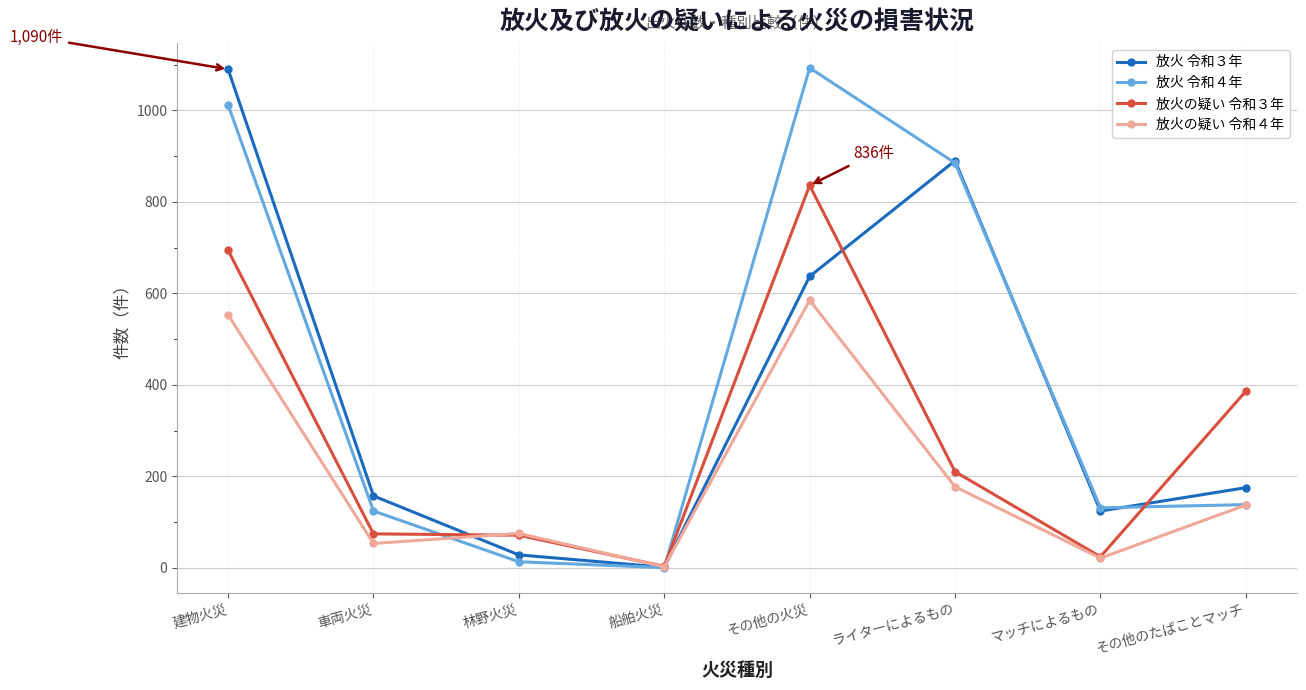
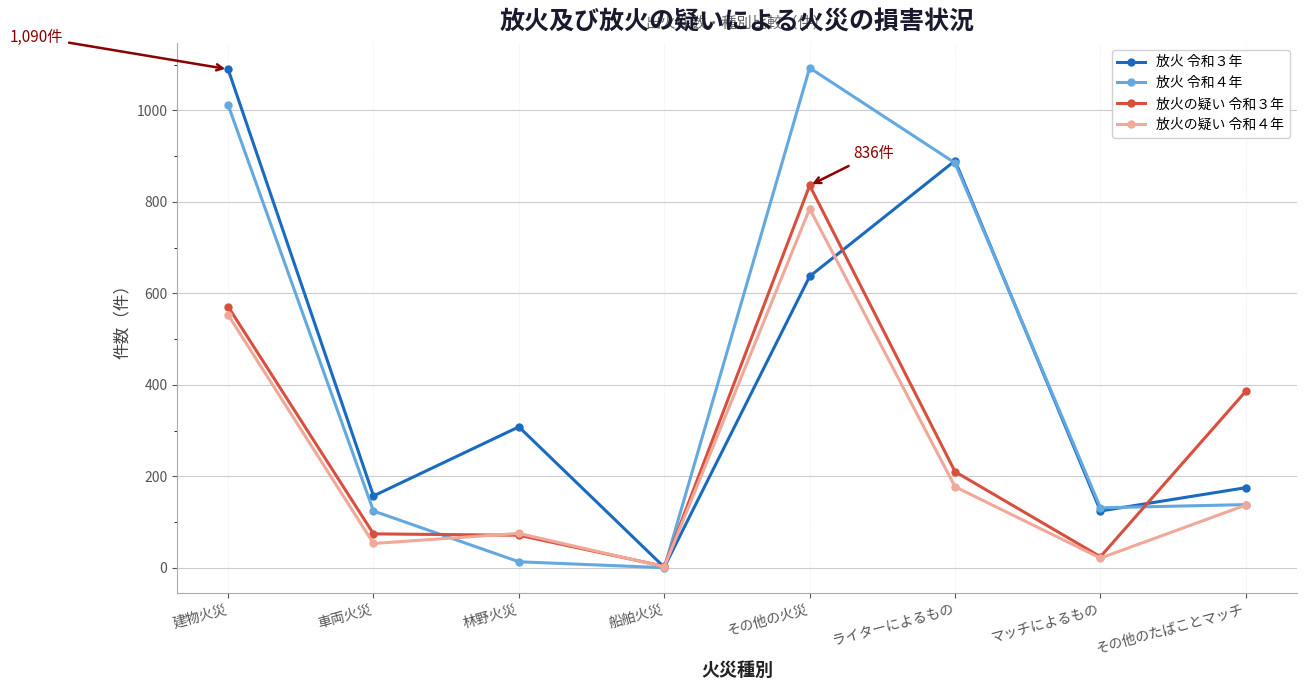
  {
    "放火 令和３年": {
      "車両火災": 160,
-     "林野火災": 30,
+     "林野火災": 310,
      "その他の火災": 640,
      "マッチによるもの": 120,
      "その他のたばことマッチ": 180
    },
    "放火 令和４年": {
      "建物火災": 1010,
      "車両火災": 120,
      "林野火災": 10,
      "その他の火災": 1090,
      "マッチによるもの": 130
    },
    "放火の疑い 令和３年": {
-     "建物火災": 690,
+     "建物火災": 570,
      "車両火災": 70,
      "ライターによるもの": 210,
      "その他のたばことマッチ": 390
    },
    "放火の疑い 令和４年": {
      "建物火災": 550,
      "車両火災": 50,
-     "その他の火災": 590,
+     "その他の火災": 790,
      "ライターによるもの": 180
    }
  }
